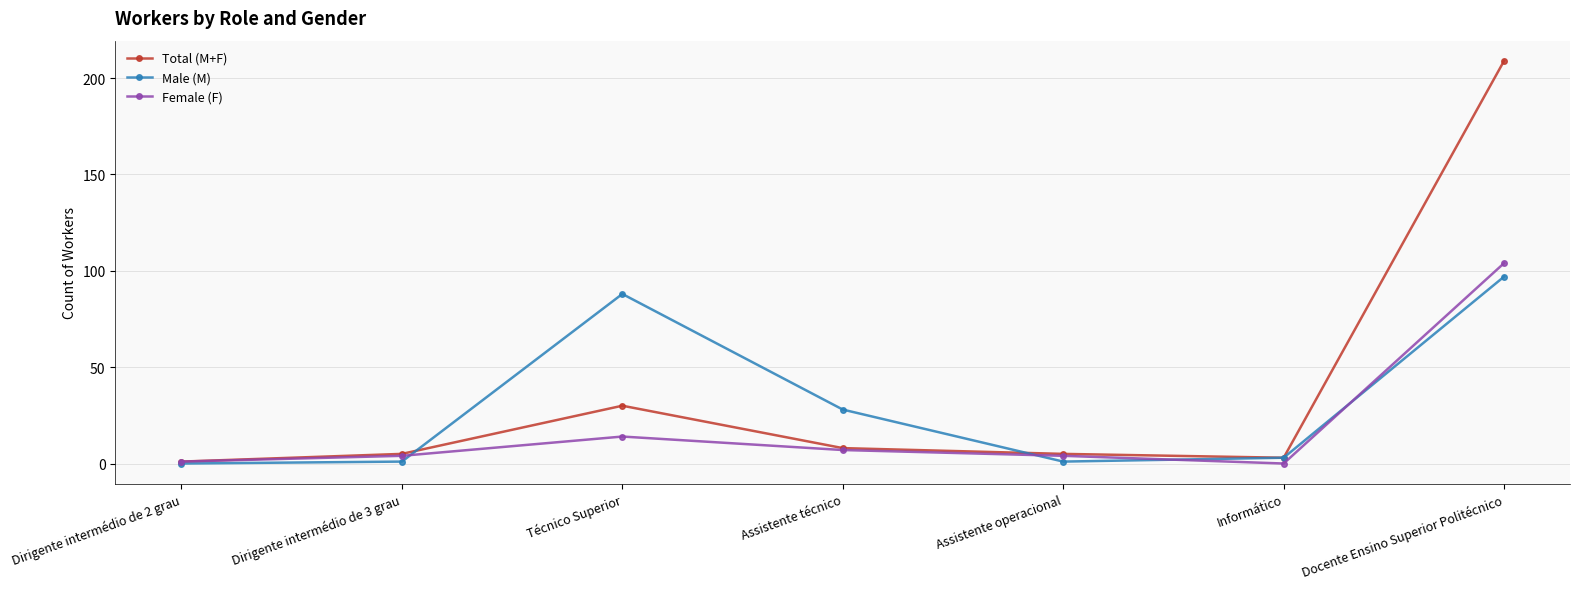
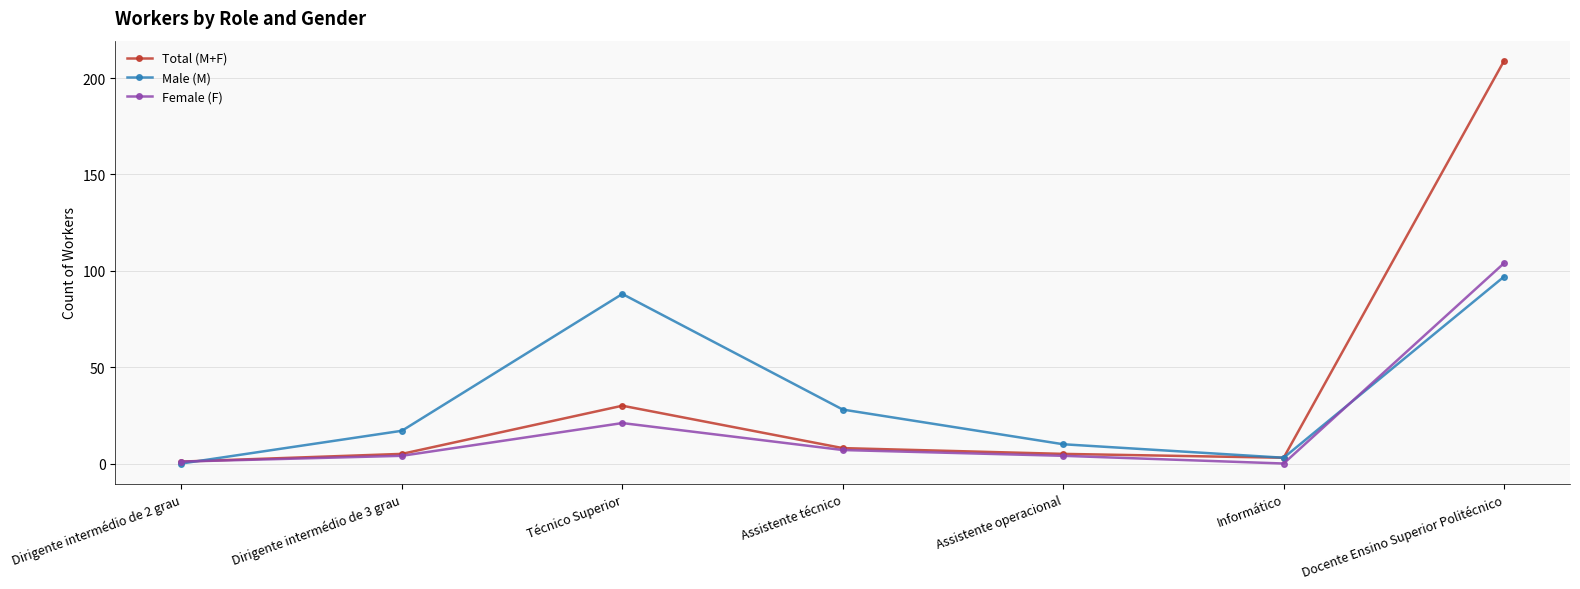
  {
    "Total (M+F)": {
      "Técnico Superior": 30,
      "Docente Ensino Superior Politécnico": 209
    },
    "Male (M)": {
-     "Dirigente intermédio de 3 grau": 1,
+     "Dirigente intermédio de 3 grau": 17,
      "Técnico Superior": 88,
      "Assistente técnico": 28,
-     "Assistente operacional": 1,
+     "Assistente operacional": 10,
      "Docente Ensino Superior Politécnico": 97
    },
    "Female (F)": {
-     "Técnico Superior": 14,
+     "Técnico Superior": 21,
      "Informático": 0,
      "Docente Ensino Superior Politécnico": 104
    }
  }
